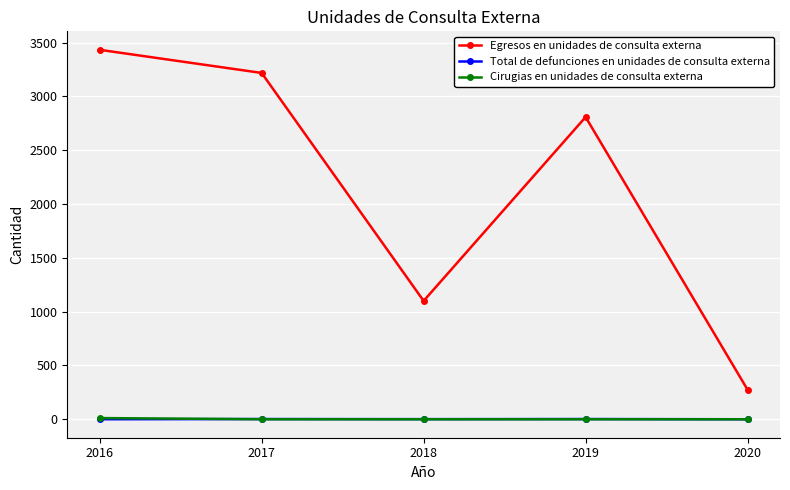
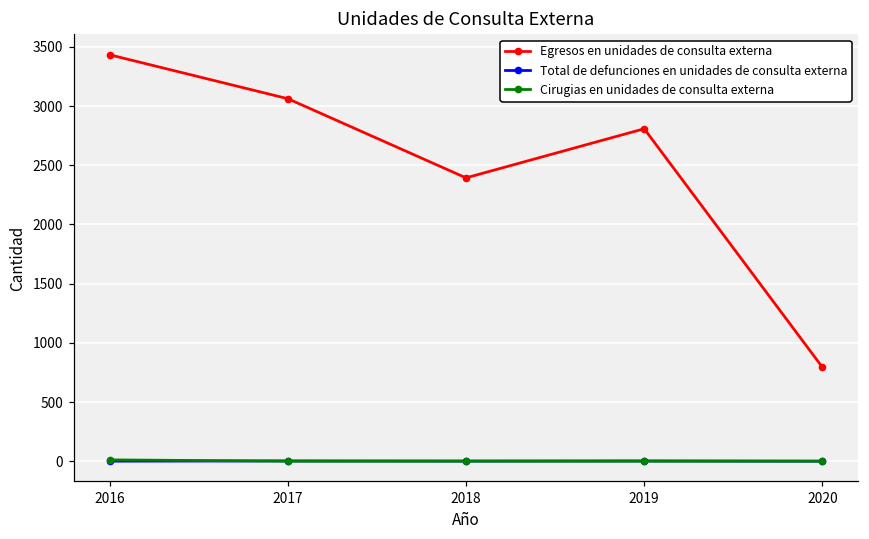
  {
    "Egresos en unidades de consulta externa": {
      "2016": 3430,
-     "2017": 3220,
-     "2018": 1100,
+     "2017": 3060,
+     "2018": 2390,
      "2019": 2810,
-     "2020": 270
+     "2020": 790
    }
  }
